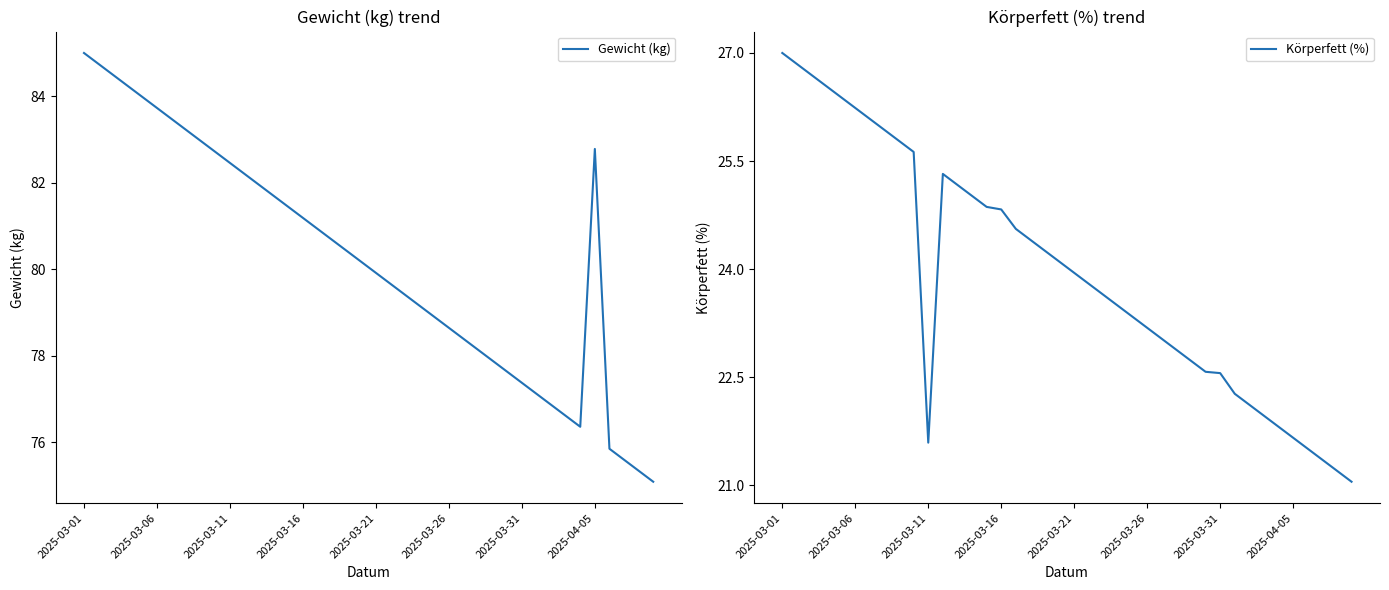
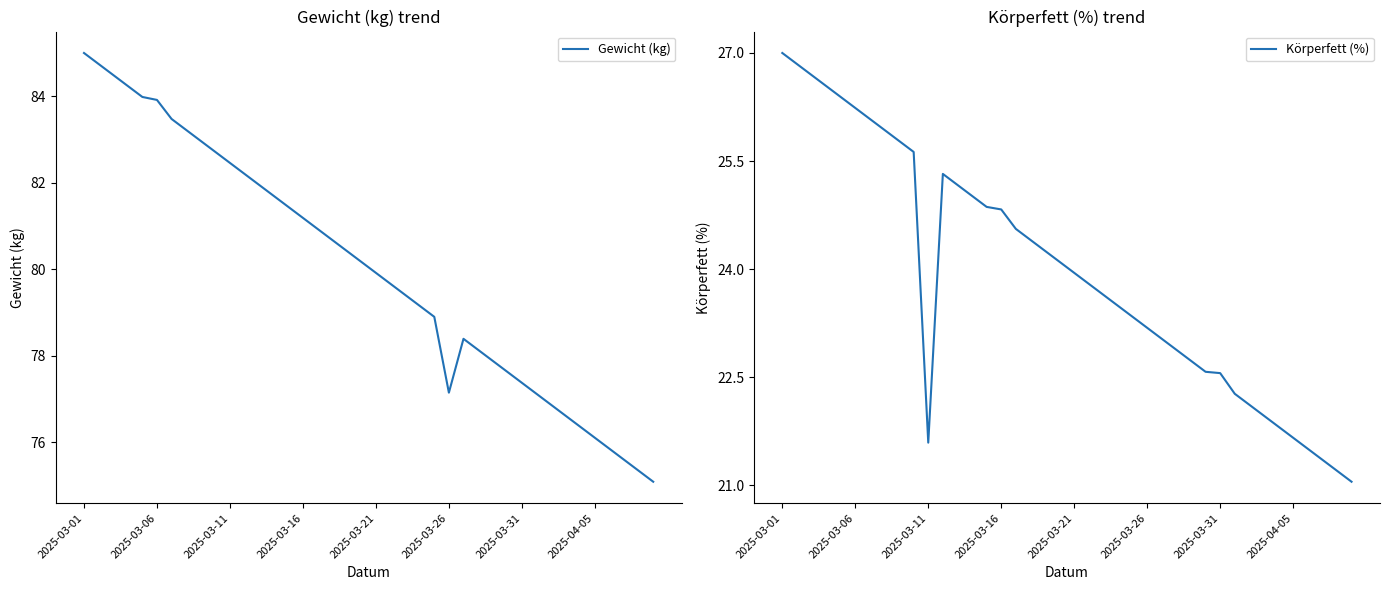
  {
    "Gewicht (kg) trend": {
      "2025-03-01": 85.0,
-     "2025-03-06": 83.7,
+     "2025-03-06": 83.9,
      "2025-03-11": 82.5,
      "2025-03-16": 81.2,
      "2025-03-21": 79.9,
-     "2025-03-26": 78.6,
+     "2025-03-26": 77.1,
      "2025-03-31": 77.4,
-     "2025-04-05": 82.8
+     "2025-04-05": 76.1
    },
    "Körperfett (%) trend": {
      "2025-03-01": 27.0,
      "2025-03-06": 26.2,
      "2025-03-11": 21.6,
      "2025-03-16": 24.8,
      "2025-03-21": 23.9,
      "2025-03-26": 23.2,
      "2025-03-31": 22.6,
      "2025-04-05": 21.7
    }
  }
